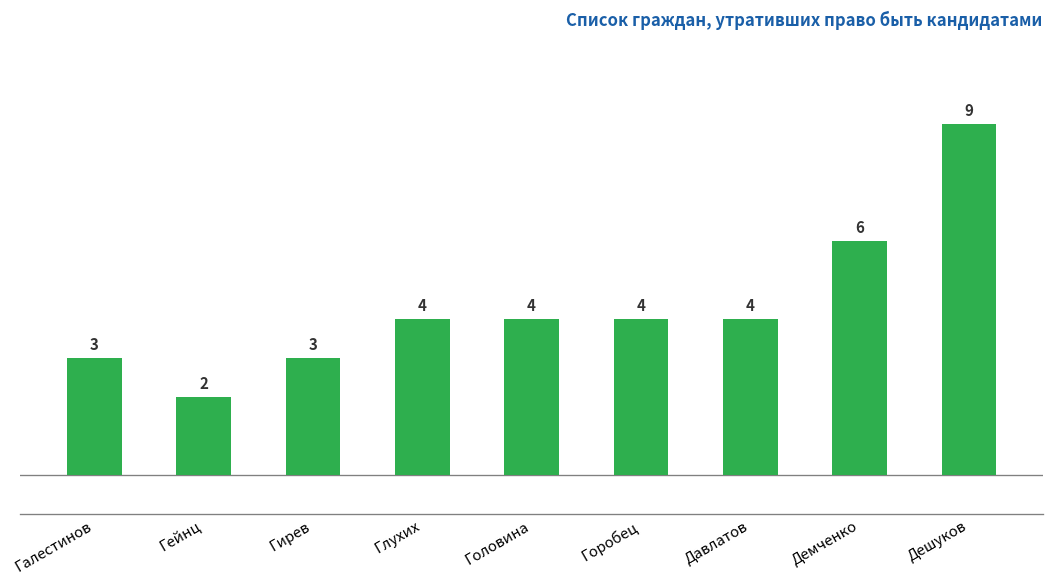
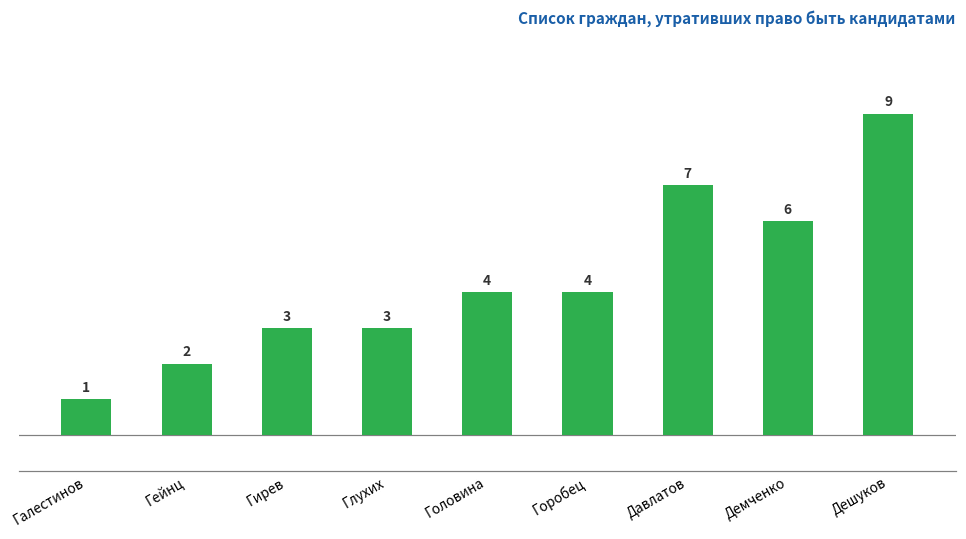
  {
-   "Галестинов": 3,
+   "Галестинов": 1,
    "Гейнц": 2,
    "Гирев": 3,
-   "Глухих": 4,
+   "Глухих": 3,
    "Головина": 4,
    "Горобец": 4,
-   "Давлатов": 4,
+   "Давлатов": 7,
    "Демченко": 6,
    "Дешуков": 9
  }
